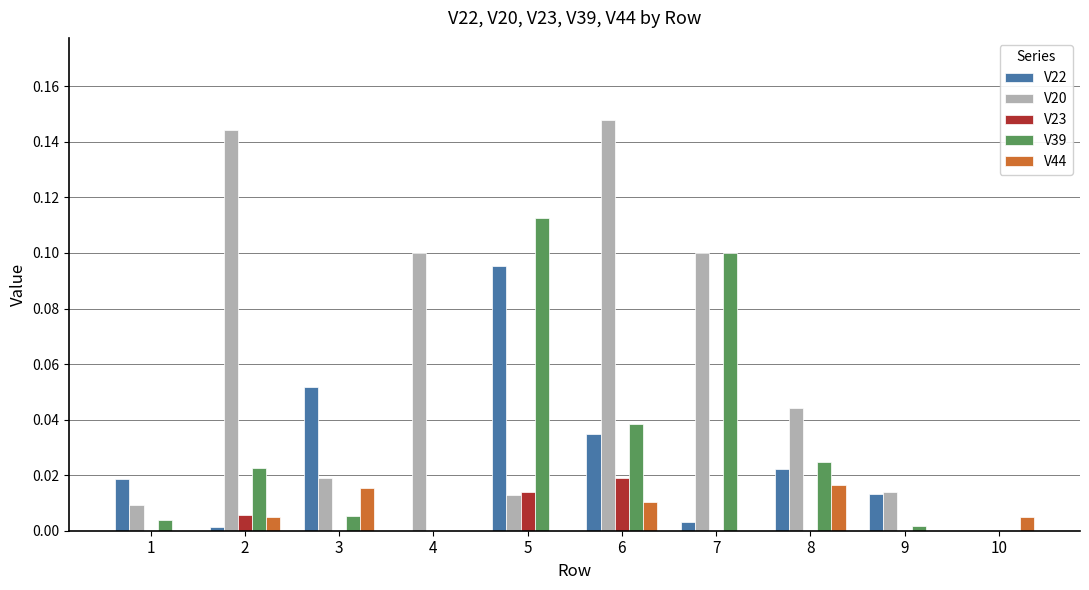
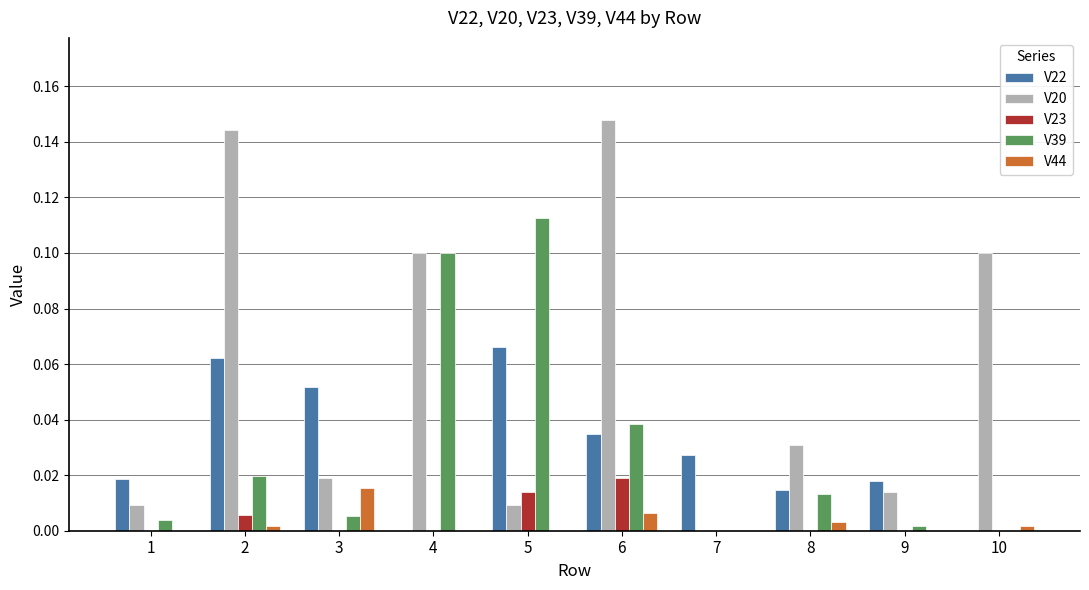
  {
    "V22": {
      "1": 0.019,
-     "2": 0.001,
+     "2": 0.062,
      "3": 0.052,
      "4": 0.000,
-     "5": 0.095,
+     "5": 0.066,
      "6": 0.035,
-     "7": 0.003,
-     "8": 0.022,
-     "9": 0.013,
+     "7": 0.027,
+     "8": 0.015,
+     "9": 0.018,
      "10": 0.000
    },
    "V20": {
      "1": 0.009,
      "2": 0.144,
      "3": 0.019,
      "4": 0.100,
-     "5": 0.013,
+     "5": 0.009,
      "6": 0.148,
-     "7": 0.1,
-     "8": 0.044,
+     "7": 0.0,
+     "8": 0.031,
      "9": 0.014,
-     "10": 0.0
+     "10": 0.1
    },
    "V23": {
      "1": 0.000,
      "2": 0.006,
      "3": 0.000,
      "4": 0.000,
      "5": 0.014,
      "6": 0.019,
      "7": 0.000,
      "8": 0.000,
      "9": 0.000,
      "10": 0.000
    },
    "V39": {
      "1": 0.004,
-     "2": 0.023,
+     "2": 0.020,
      "3": 0.005,
-     "4": 0.0,
+     "4": 0.1,
      "5": 0.113,
      "6": 0.039,
-     "7": 0.1,
-     "8": 0.025,
+     "7": 0.0,
+     "8": 0.013,
      "9": 0.002,
      "10": 0.000
    },
    "V44": {
      "1": 0.000,
-     "2": 0.005,
+     "2": 0.002,
      "3": 0.015,
      "4": 0.000,
      "5": 0.000,
-     "6": 0.010,
+     "6": 0.007,
      "7": 0.000,
-     "8": 0.017,
+     "8": 0.003,
      "9": 0.000,
-     "10": 0.005
+     "10": 0.002
    }
  }
